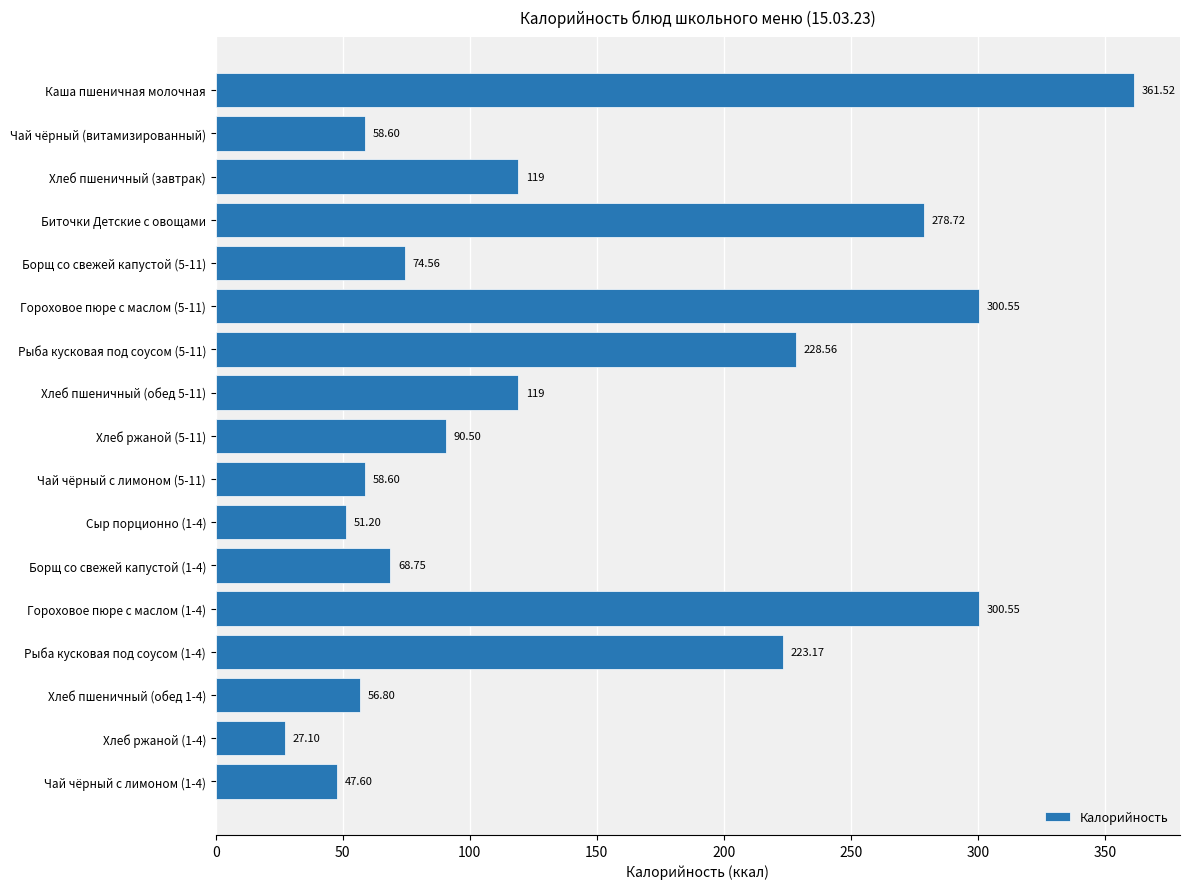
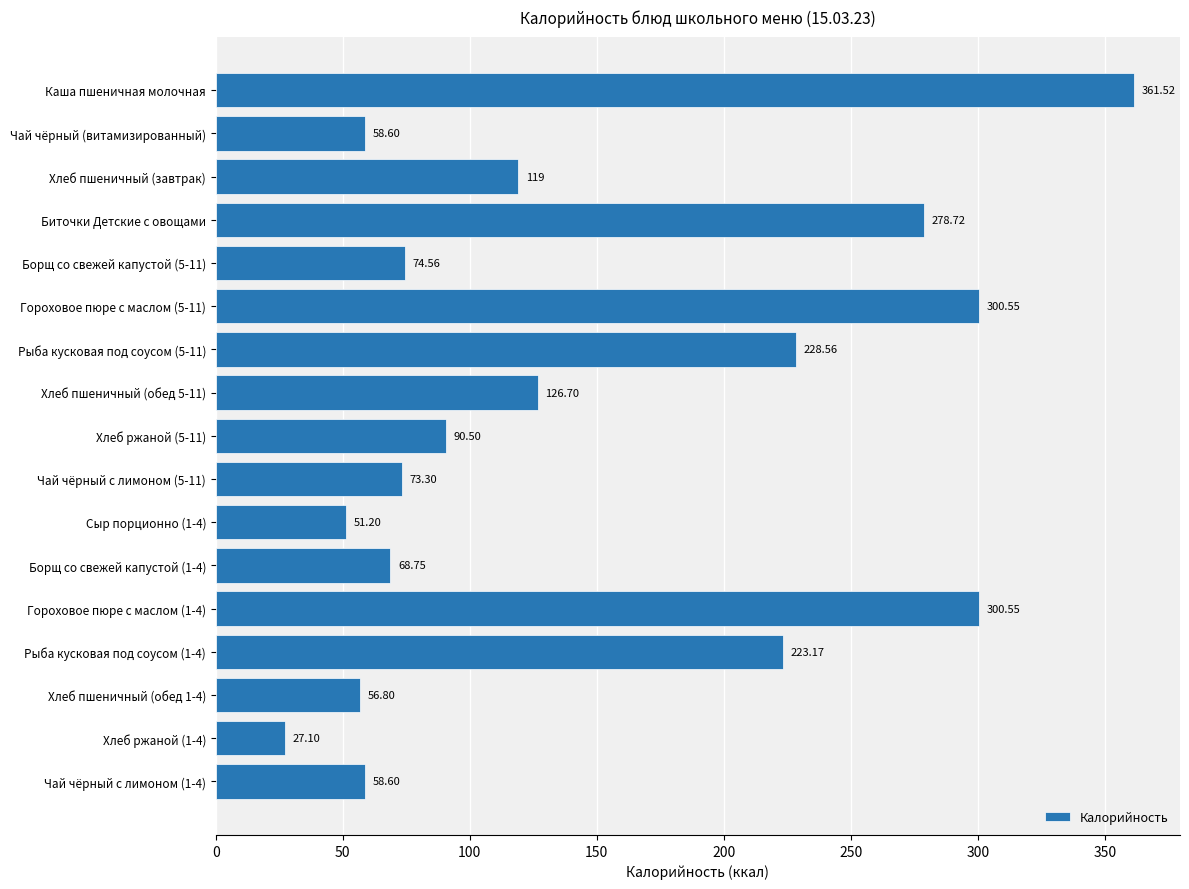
  {
    "Каша пшеничная молочная": 361.52,
    "Чай чёрный (витамизированный)": 58.60,
    "Хлеб пшеничный (завтрак)": 119,
    "Биточки Детские с овощами": 278.72,
    "Борщ со свежей капустой (5-11)": 74.56,
    "Гороховое пюре с маслом (5-11)": 300.55,
    "Рыба кусковая под соусом (5-11)": 228.56,
-   "Хлеб пшеничный (обед 5-11)": 119,
+   "Хлеб пшеничный (обед 5-11)": 126.70,
    "Хлеб ржаной (5-11)": 90.50,
-   "Чай чёрный с лимоном (5-11)": 58.60,
+   "Чай чёрный с лимоном (5-11)": 73.30,
    "Сыр порционно (1-4)": 51.20,
    "Борщ со свежей капустой (1-4)": 68.75,
    "Гороховое пюре с маслом (1-4)": 300.55,
    "Рыба кусковая под соусом (1-4)": 223.17,
    "Хлеб пшеничный (обед 1-4)": 56.80,
    "Хлеб ржаной (1-4)": 27.10,
-   "Чай чёрный с лимоном (1-4)": 47.60
+   "Чай чёрный с лимоном (1-4)": 58.60
  }
